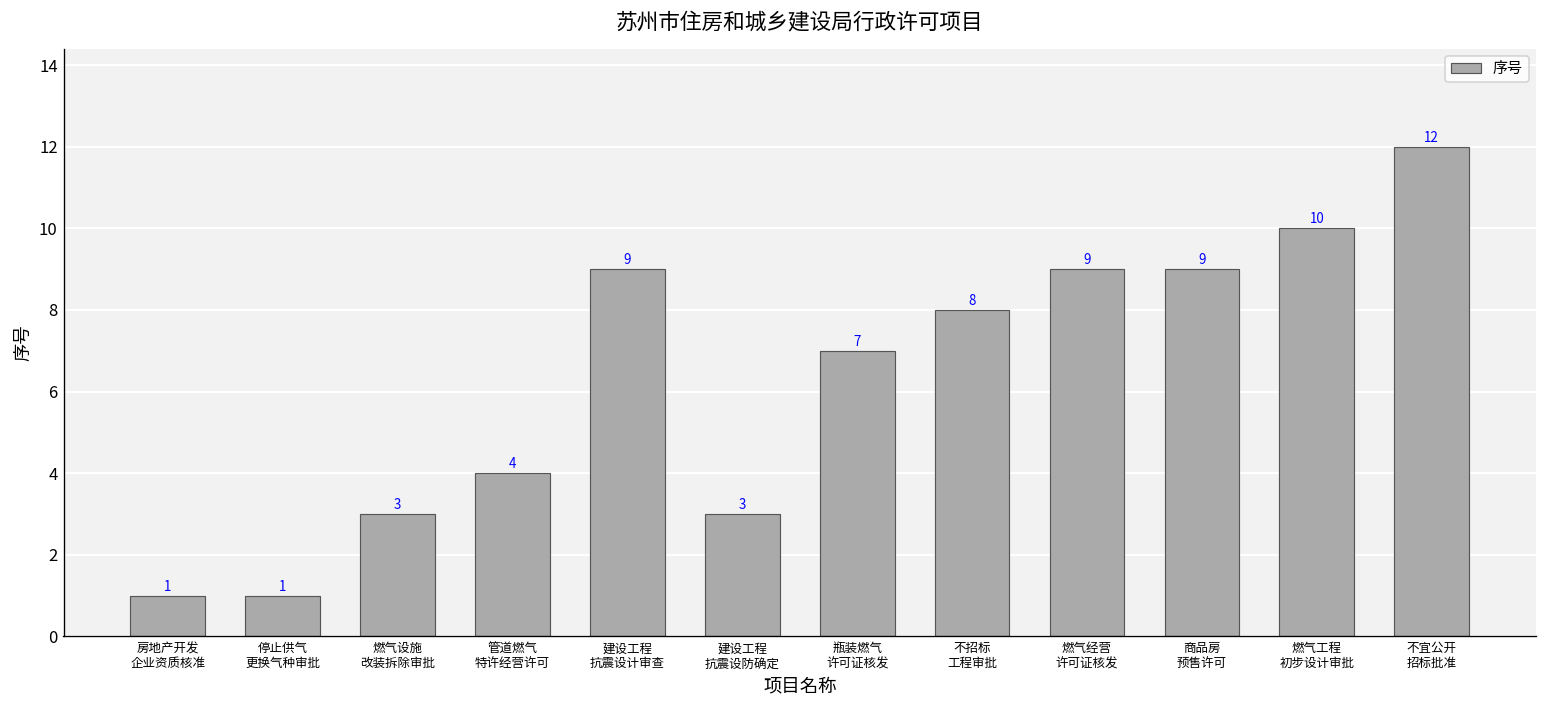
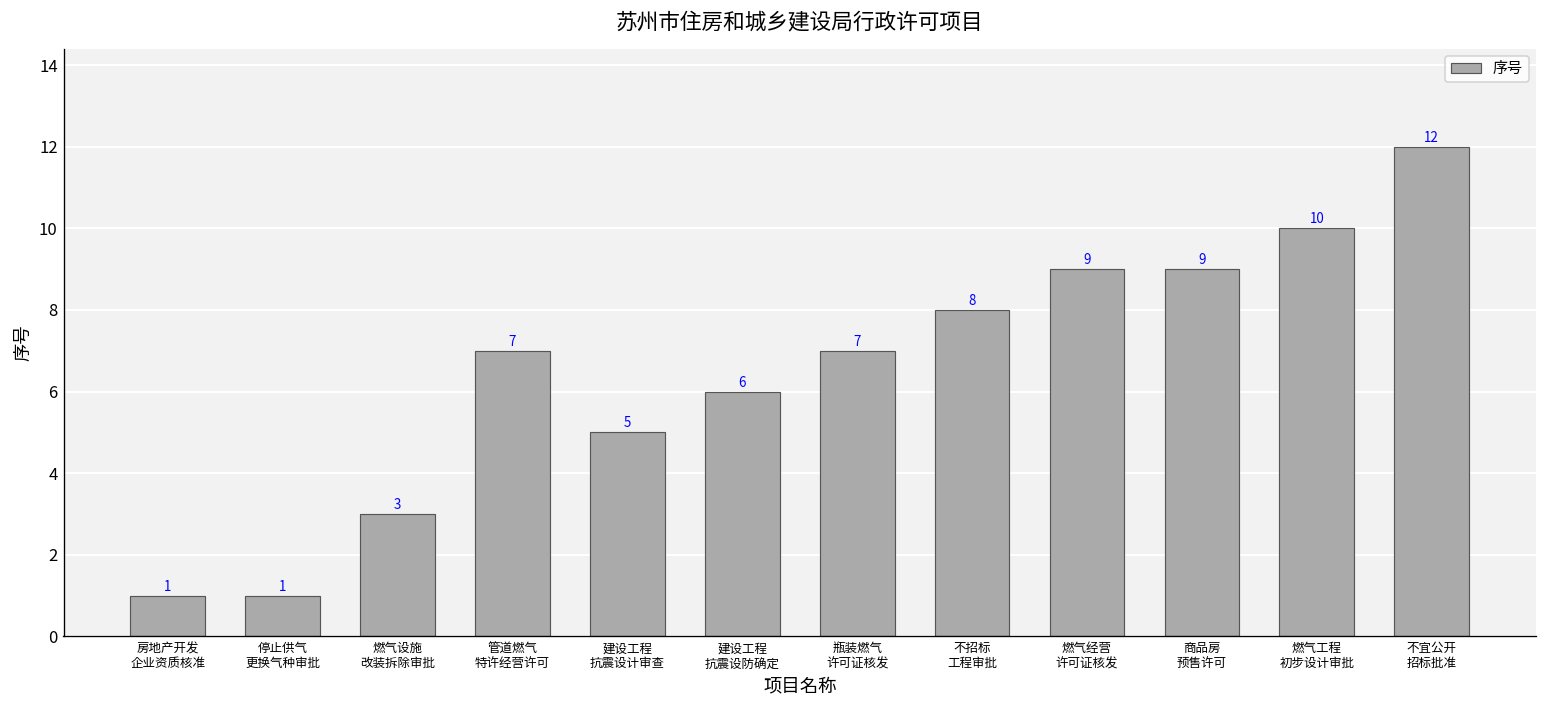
  {
    "房地产开发 企业资质核准": 1,
    "停止供气 更换气种审批": 1,
    "燃气设施 改装拆除审批": 3,
-   "管道燃气 特许经营许可": 4,
-   "建设工程 抗震设计审查": 9,
-   "建设工程 抗震设防确定": 3,
+   "管道燃气 特许经营许可": 7,
+   "建设工程 抗震设计审查": 5,
+   "建设工程 抗震设防确定": 6,
    "瓶装燃气 许可证核发": 7,
    "不招标 工程审批": 8,
    "燃气经营 许可证核发": 9,
    "商品房 预售许可": 9,
    "燃气工程 初步设计审批": 10,
    "不宜公开 招标批准": 12
  }
